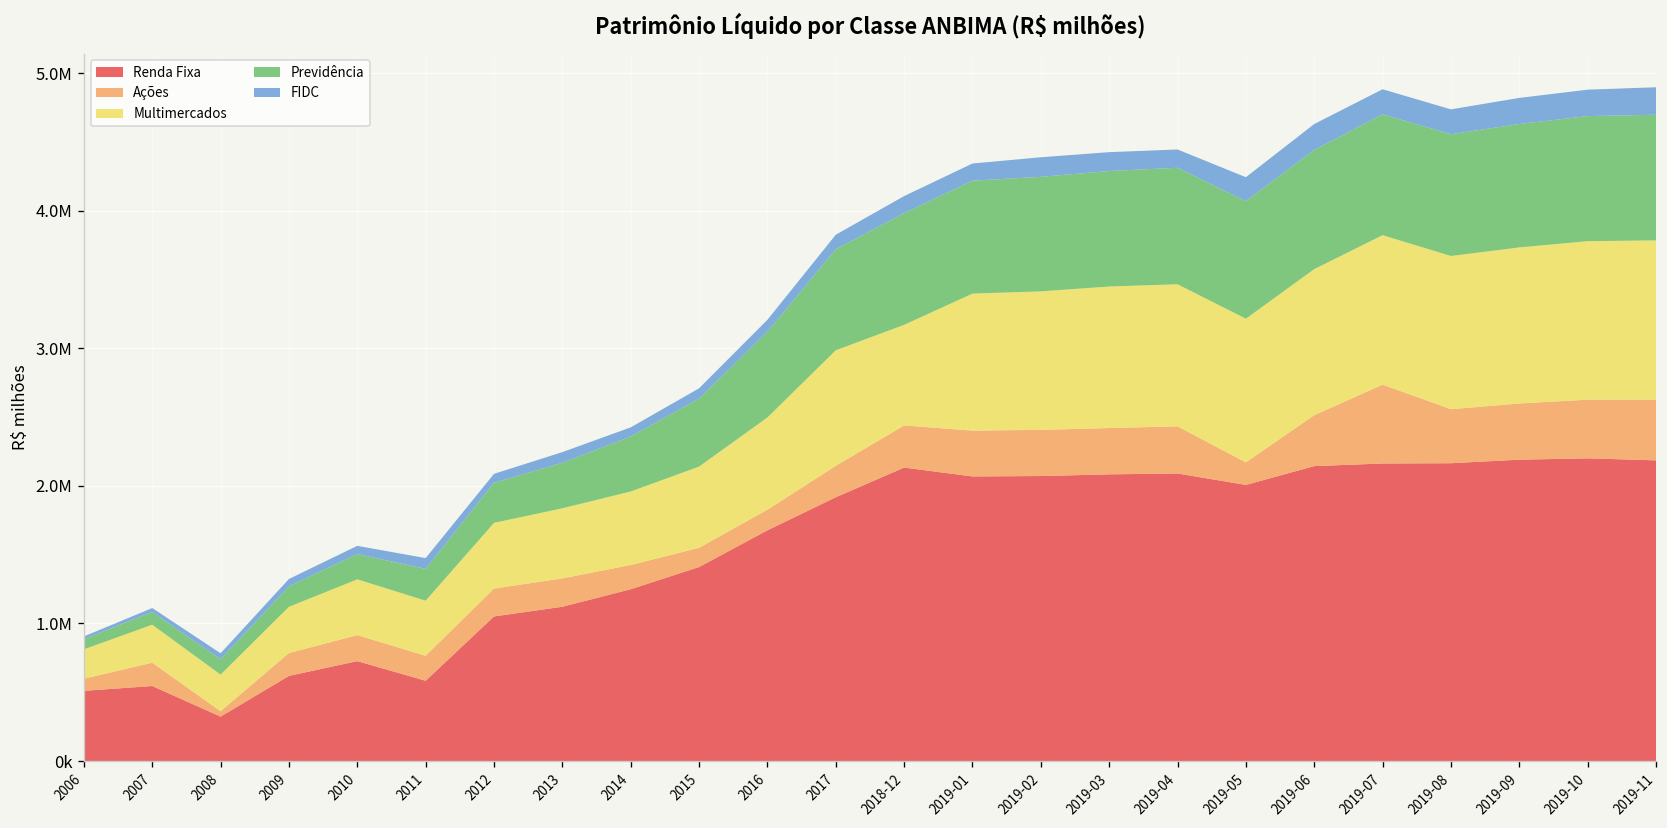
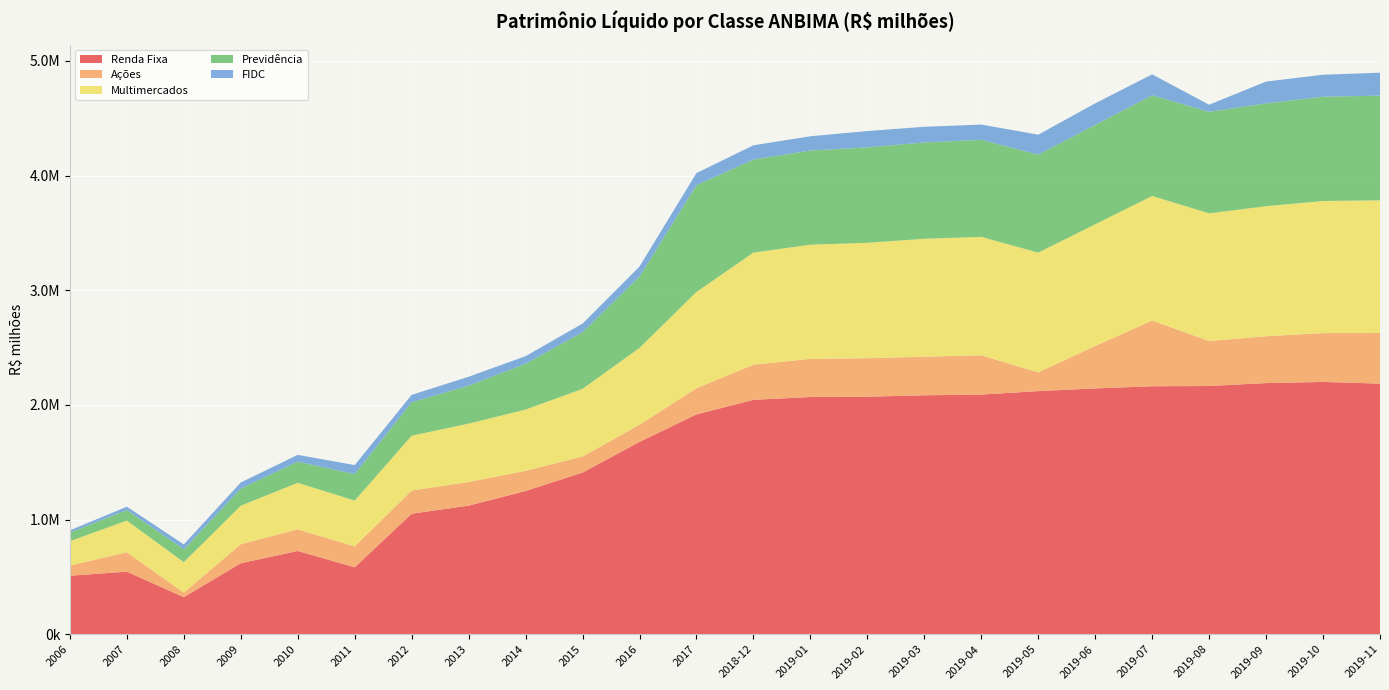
  {
    "Renda Fixa": {
      "2006": 510000,
      "2007": 550000,
      "2008": 320000,
      "2009": 620000,
      "2010": 730000,
      "2011": 580000,
      "2012": 1050000,
      "2013": 1120000,
      "2014": 1250000,
      "2015": 1410000,
      "2016": 1680000,
      "2017": 1920000,
-     "2018-12": 2130000,
+     "2018-12": 2040000,
      "2019-01": 2070000,
      "2019-02": 2070000,
      "2019-03": 2080000,
      "2019-04": 2090000,
-     "2019-05": 2010000,
+     "2019-05": 2120000,
      "2019-06": 2140000,
      "2019-07": 2160000,
      "2019-08": 2160000,
      "2019-09": 2190000,
      "2019-10": 2200000,
      "2019-11": 2190000
    },
    "Ações": {
      "2006": 90000,
      "2007": 170000,
      "2008": 40000,
      "2009": 170000,
      "2010": 190000,
      "2011": 180000,
      "2012": 200000,
      "2013": 210000,
      "2014": 180000,
      "2015": 140000,
      "2016": 150000,
      "2017": 230000,
      "2018-12": 310000,
      "2019-01": 330000,
      "2019-02": 340000,
      "2019-03": 340000,
      "2019-04": 340000,
      "2019-05": 160000,
      "2019-06": 370000,
      "2019-07": 570000,
      "2019-08": 390000,
      "2019-09": 410000,
      "2019-10": 430000,
      "2019-11": 440000
    },
    "Multimercados": {
      "2006": 210000,
      "2007": 280000,
      "2008": 270000,
      "2009": 340000,
      "2010": 410000,
      "2011": 400000,
      "2012": 480000,
      "2013": 510000,
      "2014": 530000,
      "2015": 590000,
      "2016": 670000,
      "2017": 840000,
-     "2018-12": 730000,
+     "2018-12": 980000,
      "2019-01": 1000000,
      "2019-02": 1010000,
      "2019-03": 1030000,
      "2019-04": 1030000,
      "2019-05": 1040000,
      "2019-06": 1060000,
      "2019-07": 1090000,
      "2019-08": 1110000,
      "2019-09": 1130000,
      "2019-10": 1150000,
      "2019-11": 1160000
    },
    "Previdência": {
      "2007": 90000,
      "2008": 110000,
      "2009": 150000,
      "2010": 180000,
      "2011": 230000,
      "2012": 290000,
      "2013": 330000,
      "2014": 400000,
      "2015": 490000,
      "2016": 620000,
-     "2017": 730000,
+     "2017": 930000,
      "2018-12": 810000,
      "2019-01": 820000,
      "2019-02": 830000,
      "2019-03": 840000,
      "2019-04": 850000,
      "2019-05": 850000,
      "2019-06": 870000,
      "2019-07": 880000,
      "2019-08": 880000,
      "2019-09": 900000,
      "2019-10": 910000,
      "2019-11": 910000
    },
    "FIDC": {
      "2007": 30000,
      "2008": 40000,
      "2009": 50000,
      "2010": 60000,
      "2011": 80000,
      "2012": 60000,
      "2013": 80000,
      "2014": 70000,
      "2015": 70000,
      "2016": 90000,
      "2017": 110000,
      "2018-12": 120000,
      "2019-01": 120000,
      "2019-02": 140000,
      "2019-03": 140000,
      "2019-04": 130000,
      "2019-05": 170000,
      "2019-06": 190000,
      "2019-07": 180000,
-     "2019-08": 180000,
+     "2019-08": 60000,
      "2019-09": 190000,
      "2019-10": 190000,
      "2019-11": 200000
    }
  }
